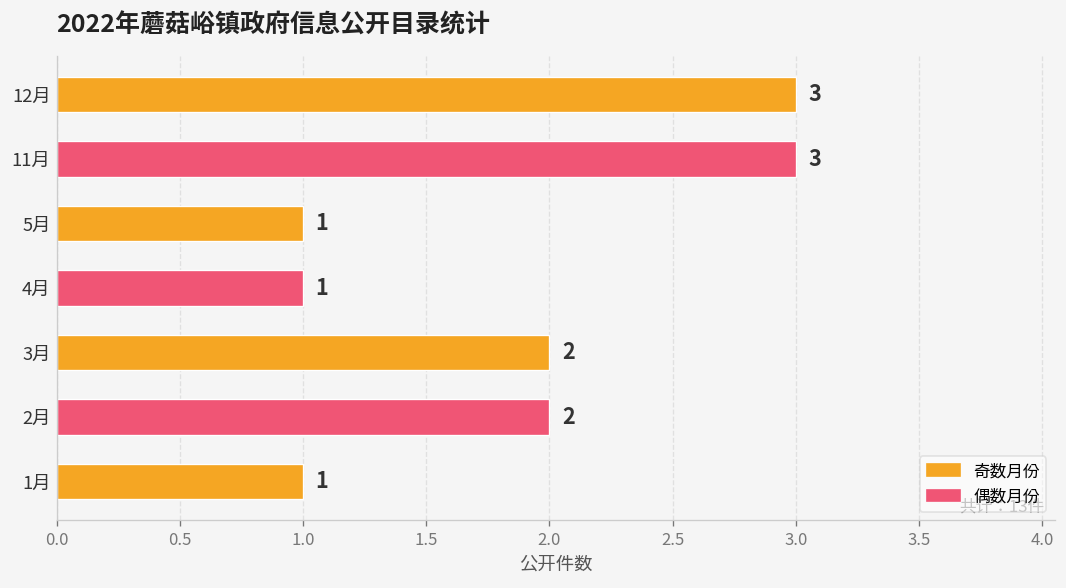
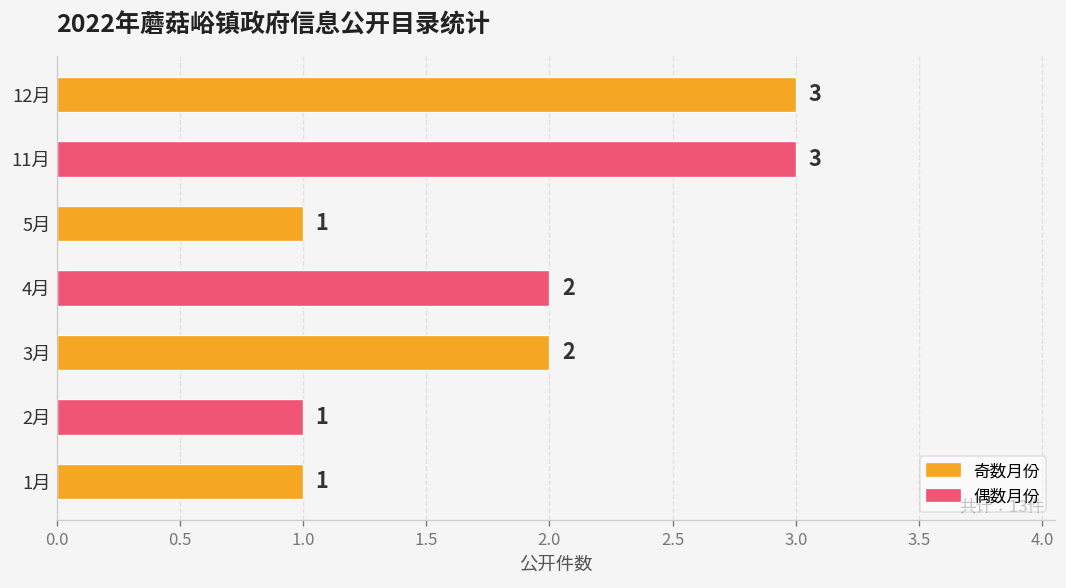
  {
    "12月": 3,
    "11月": 3,
    "5月": 1,
-   "4月": 1,
+   "4月": 2,
    "3月": 2,
-   "2月": 2,
+   "2月": 1,
    "1月": 1
  }
